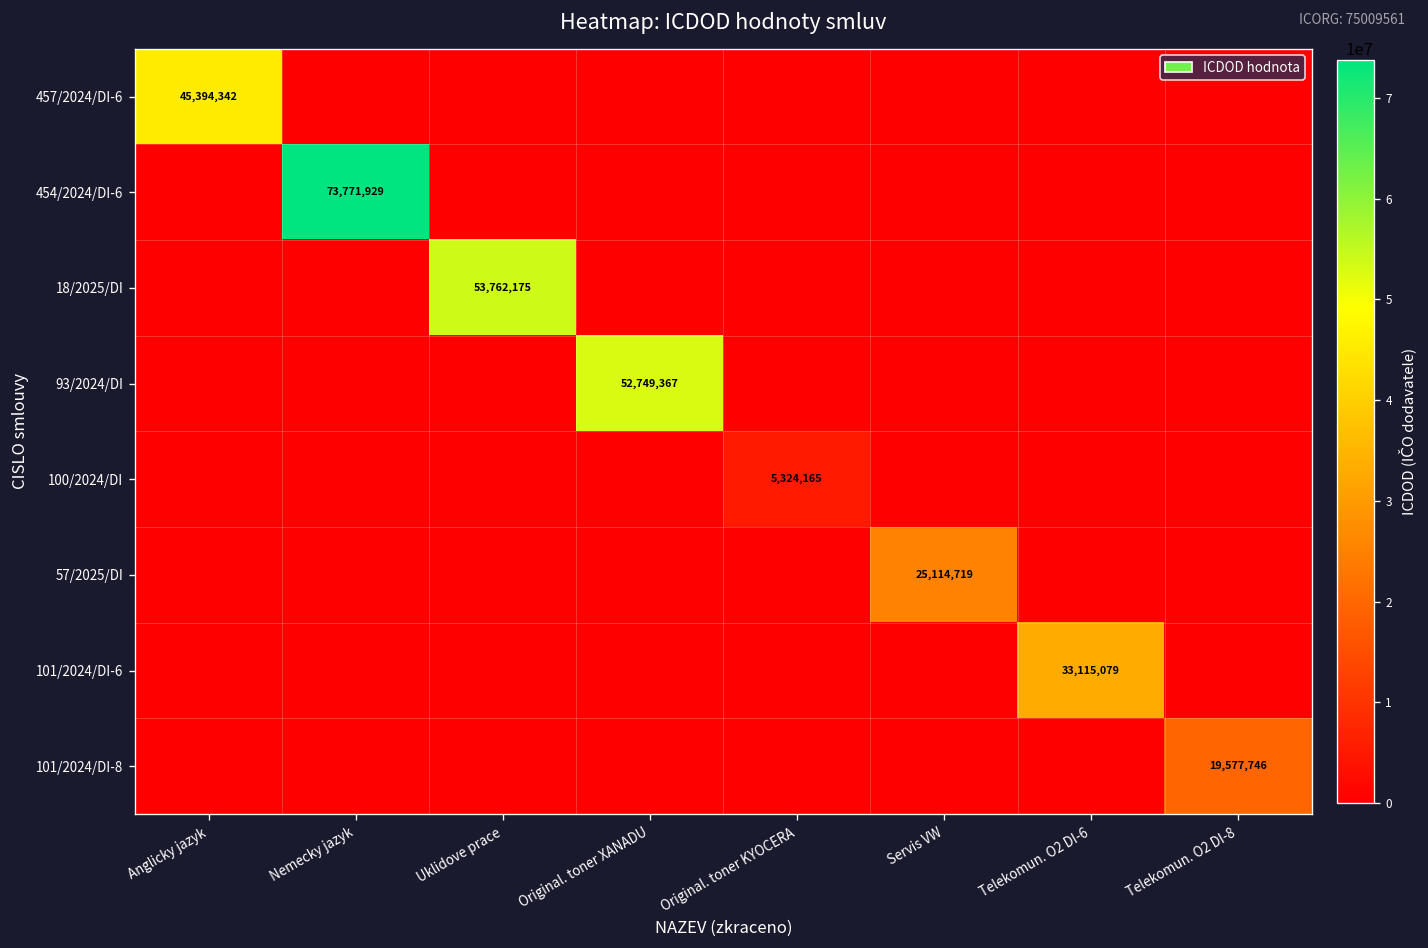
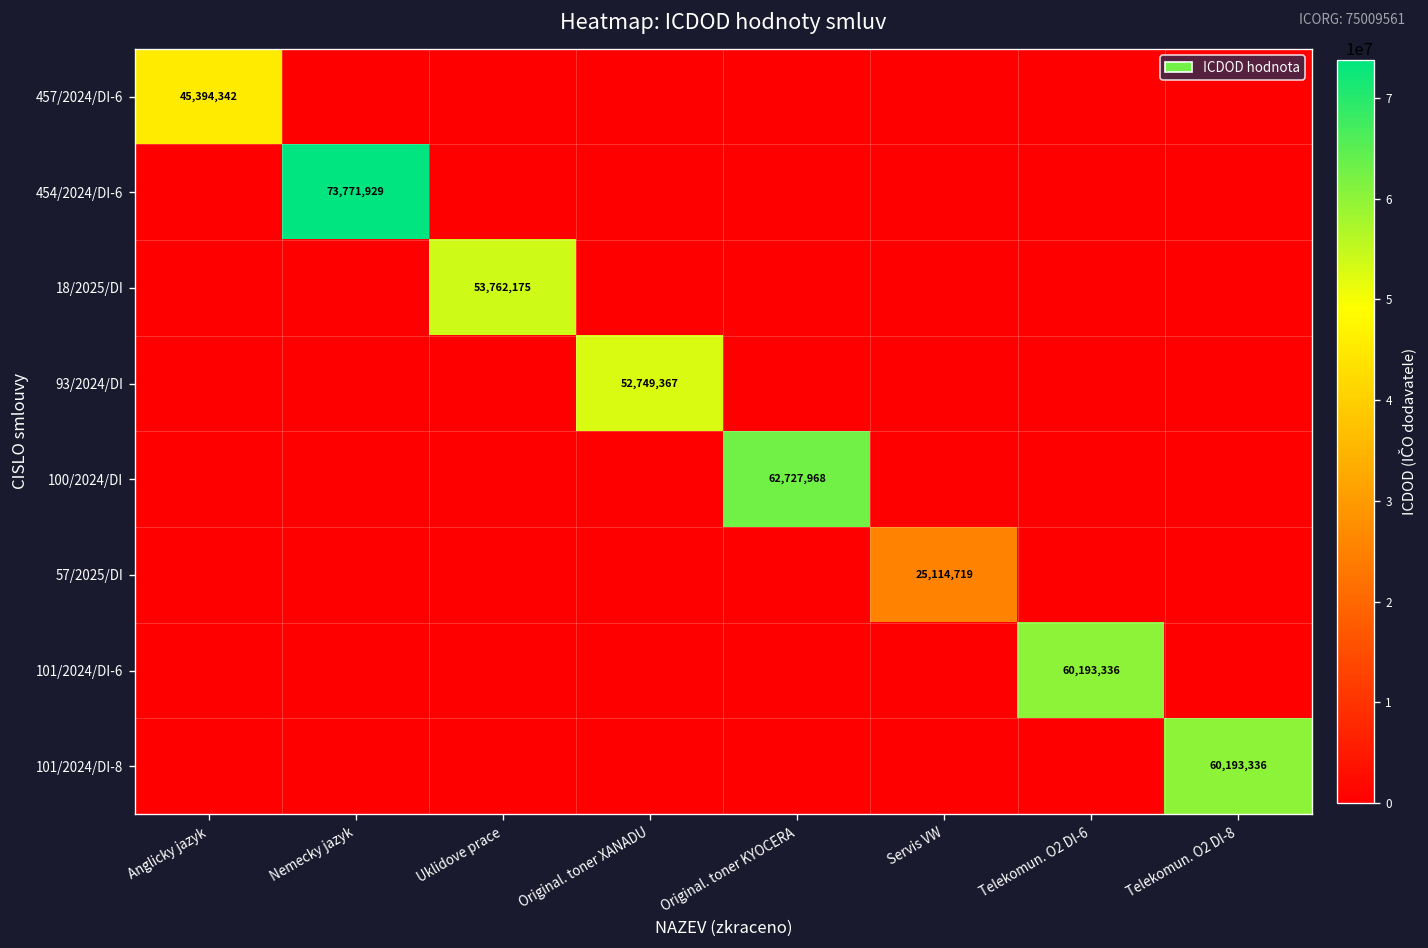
  {
    "457/2024/DI-6": {
      "Anglicky jazyk": "45,394,342"
    },
    "454/2024/DI-6": {
      "Nemecky jazyk": "73,771,929"
    },
    "18/2025/DI": {
      "Uklidove prace": "53,762,175"
    },
    "93/2024/DI": {
      "Original. toner XANADU": "52,749,367"
    },
    "100/2024/DI": {
-     "Original. toner KYOCERA": "5,324,165"
+     "Original. toner KYOCERA": "62,727,968"
    },
    "57/2025/DI": {
      "Servis VW": "25,114,719"
    },
    "101/2024/DI-6": {
-     "Telekomun. O2 DI-6": "33,115,079"
+     "Telekomun. O2 DI-6": "60,193,336"
    },
    "101/2024/DI-8": {
-     "Telekomun. O2 DI-8": "19,577,746"
+     "Telekomun. O2 DI-8": "60,193,336"
    }
  }
